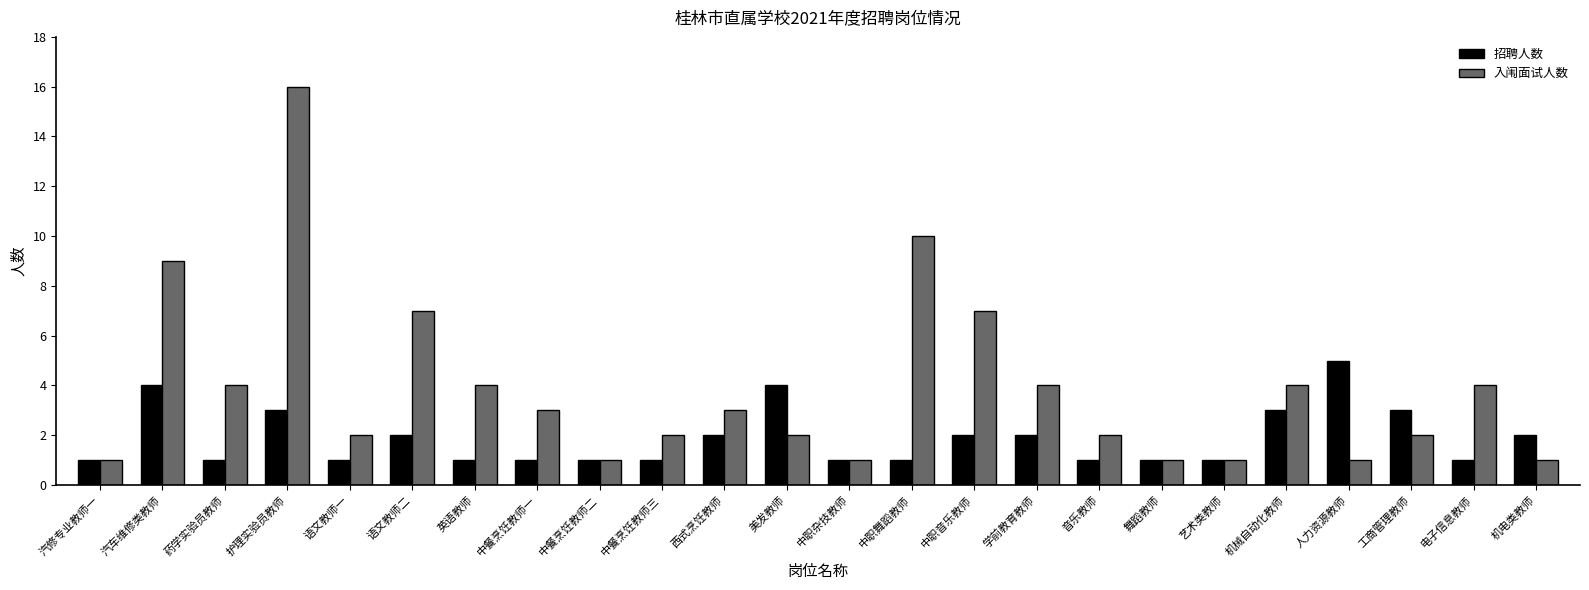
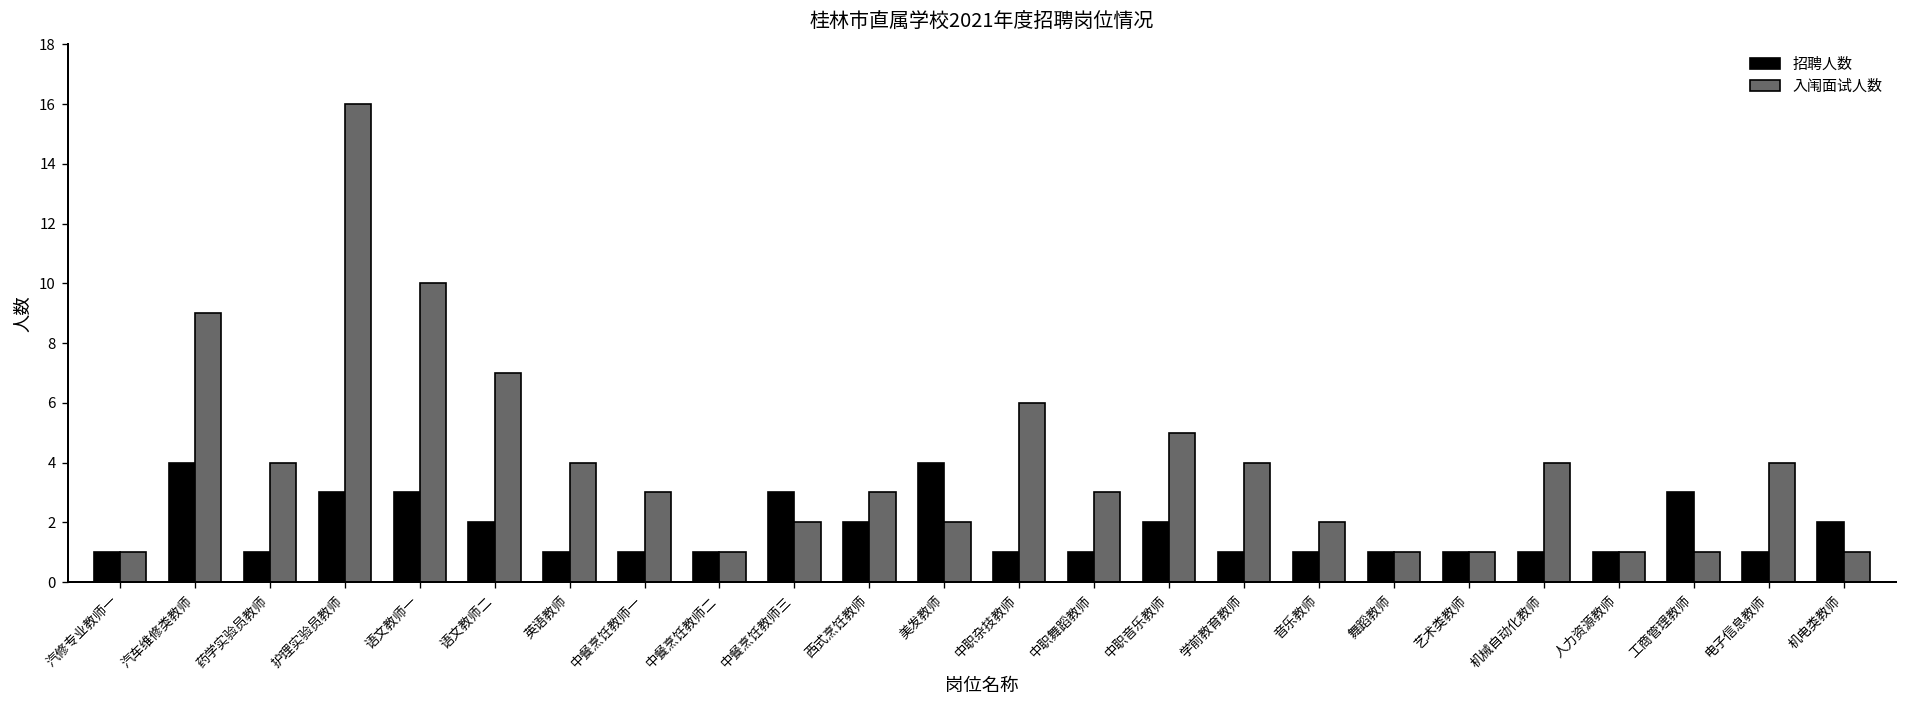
  {
    "招聘人数": {
      "汽修专业教师一": 1,
      "汽车维修类教师": 4,
      "药学实验员教师": 1,
      "护理实验员教师": 3,
-     "语文教师一": 1,
+     "语文教师一": 3,
      "语文教师二": 2,
      "英语教师": 1,
      "中餐烹饪教师一": 1,
      "中餐烹饪教师二": 1,
-     "中餐烹饪教师三": 1,
+     "中餐烹饪教师三": 3,
      "西式烹饪教师": 2,
      "美发教师": 4,
      "中职杂技教师": 1,
      "中职舞蹈教师": 1,
      "中职音乐教师": 2,
-     "学前教育教师": 2,
+     "学前教育教师": 1,
      "音乐教师": 1,
      "舞蹈教师": 1,
      "艺术类教师": 1,
-     "机械自动化教师": 3,
-     "人力资源教师": 5,
+     "机械自动化教师": 1,
+     "人力资源教师": 1,
      "工商管理教师": 3,
      "电子信息教师": 1,
      "机电类教师": 2
    },
    "入闱面试人数": {
      "汽修专业教师一": 1,
      "汽车维修类教师": 9,
      "药学实验员教师": 4,
      "护理实验员教师": 16,
-     "语文教师一": 2,
+     "语文教师一": 10,
      "语文教师二": 7,
      "英语教师": 4,
      "中餐烹饪教师一": 3,
      "中餐烹饪教师二": 1,
      "中餐烹饪教师三": 2,
      "西式烹饪教师": 3,
      "美发教师": 2,
-     "中职杂技教师": 1,
-     "中职舞蹈教师": 10,
-     "中职音乐教师": 7,
+     "中职杂技教师": 6,
+     "中职舞蹈教师": 3,
+     "中职音乐教师": 5,
      "学前教育教师": 4,
      "音乐教师": 2,
      "舞蹈教师": 1,
      "艺术类教师": 1,
      "机械自动化教师": 4,
      "人力资源教师": 1,
-     "工商管理教师": 2,
+     "工商管理教师": 1,
      "电子信息教师": 4,
      "机电类教师": 1
    }
  }
